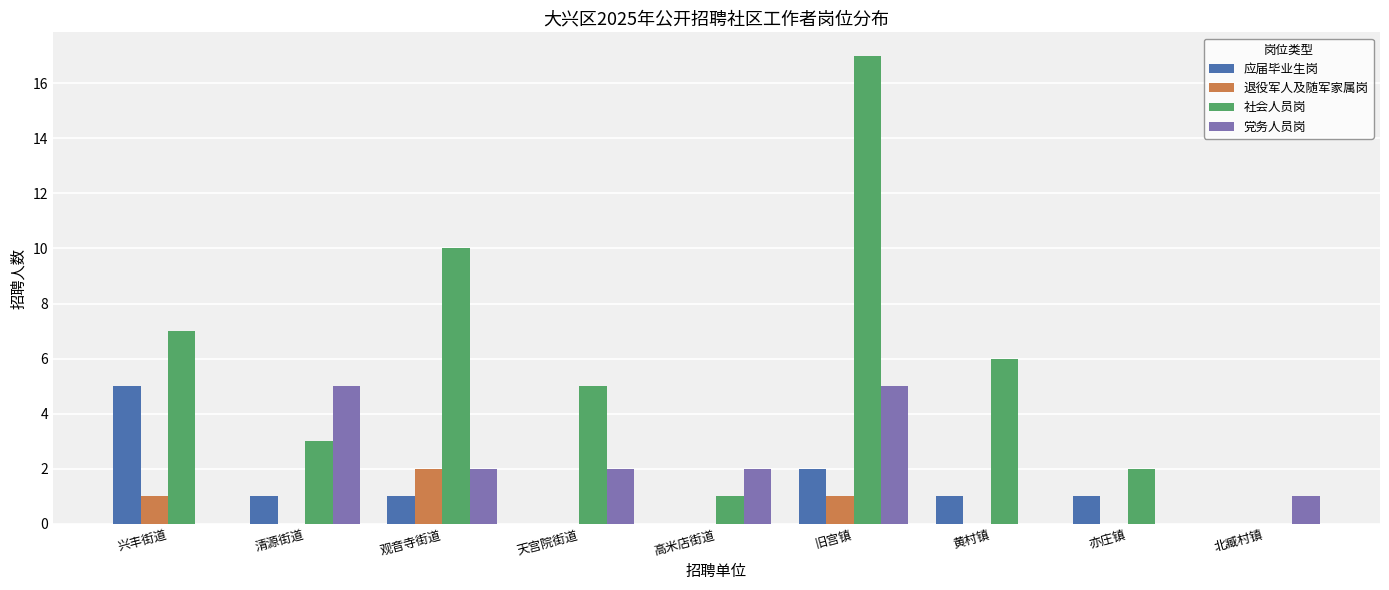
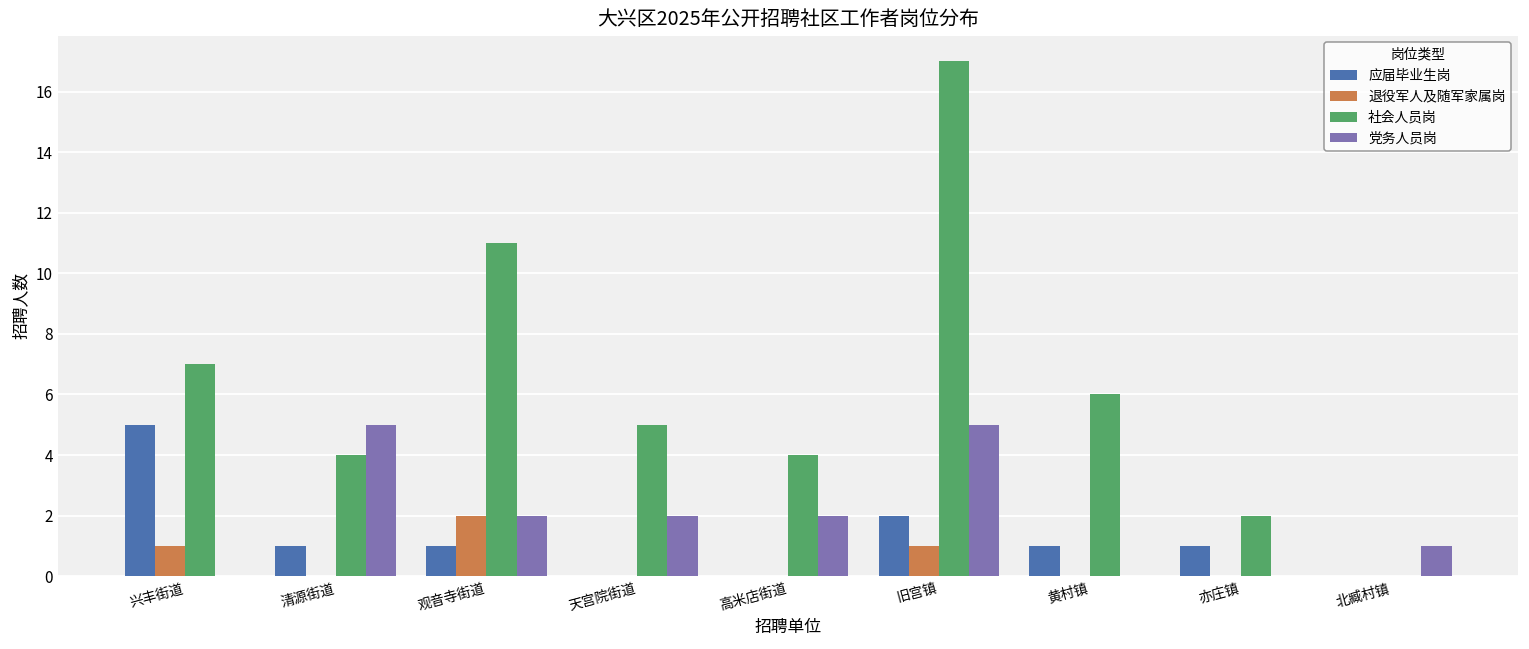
  {
    "退役军人及随军家属岗": {
      "兴丰街道": 1,
      "清源街道": 0,
      "观音寺街道": 2,
      "天宫院街道": 0,
      "高米店街道": 0,
      "旧宫镇": 1,
      "黄村镇": 0,
      "亦庄镇": 0,
      "北臧村镇": 0
    },
    "社会人员岗": {
      "兴丰街道": 7,
-     "清源街道": 3,
-     "观音寺街道": 10,
+     "清源街道": 4,
+     "观音寺街道": 11,
      "天宫院街道": 5,
-     "高米店街道": 1,
+     "高米店街道": 4,
      "旧宫镇": 17,
      "黄村镇": 6,
      "亦庄镇": 2,
      "北臧村镇": 0
    }
  }
